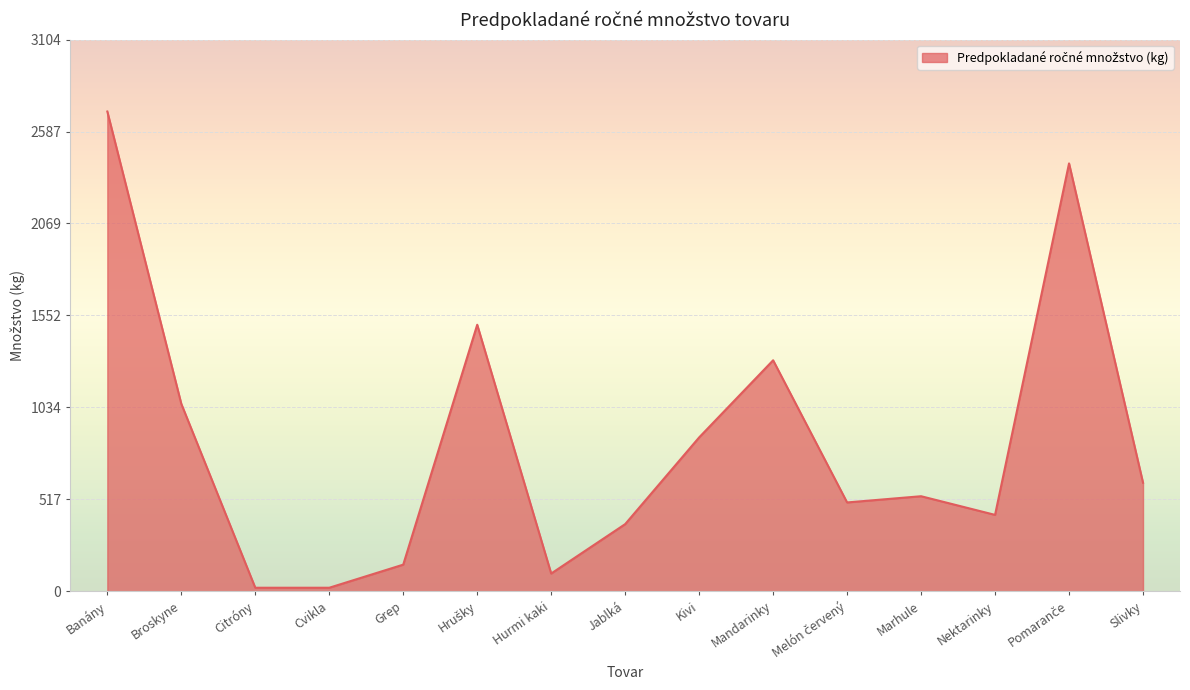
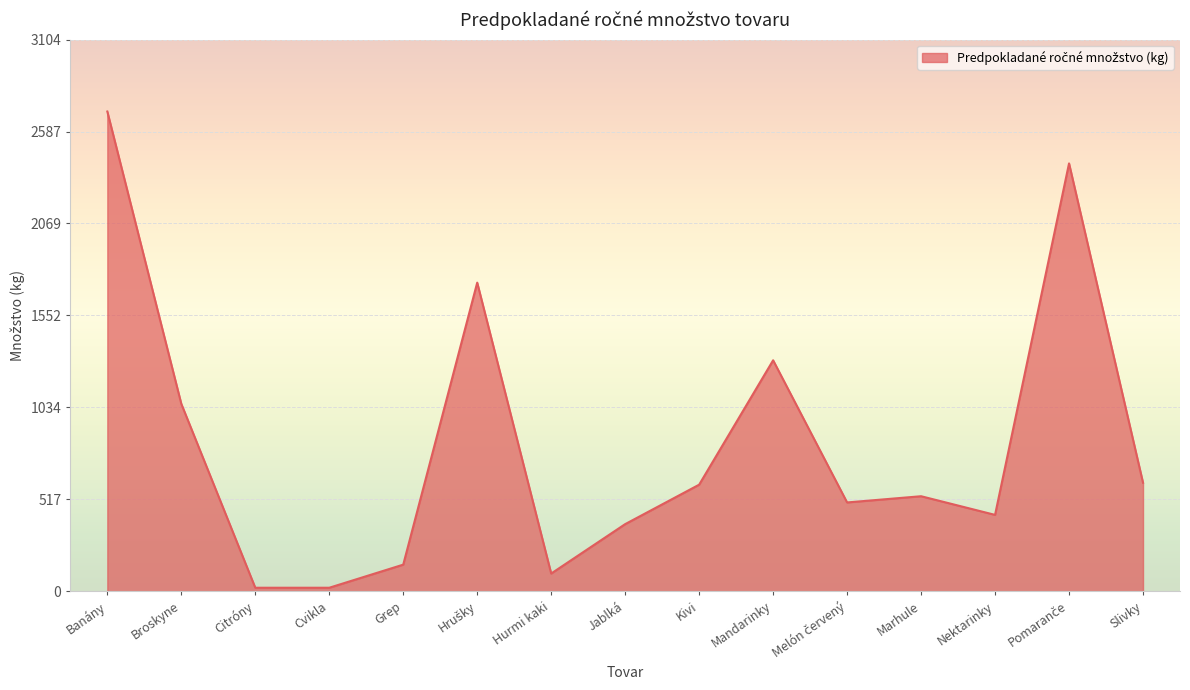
  {
    "Banány": 2700,
    "Broskyne": 1050,
    "Citróny": 20,
    "Cvikla": 20,
    "Grep": 150,
-   "Hrušky": 1500,
+   "Hrušky": 1740,
    "Hurmi kaki": 100,
    "Jablká": 380,
-   "Kivi": 870,
+   "Kivi": 600,
    "Mandarinky": 1300,
    "Melón červený": 500,
    "Marhule": 530,
    "Nektarinky": 430,
    "Pomaranče": 2410,
    "Slivky": 610
  }
